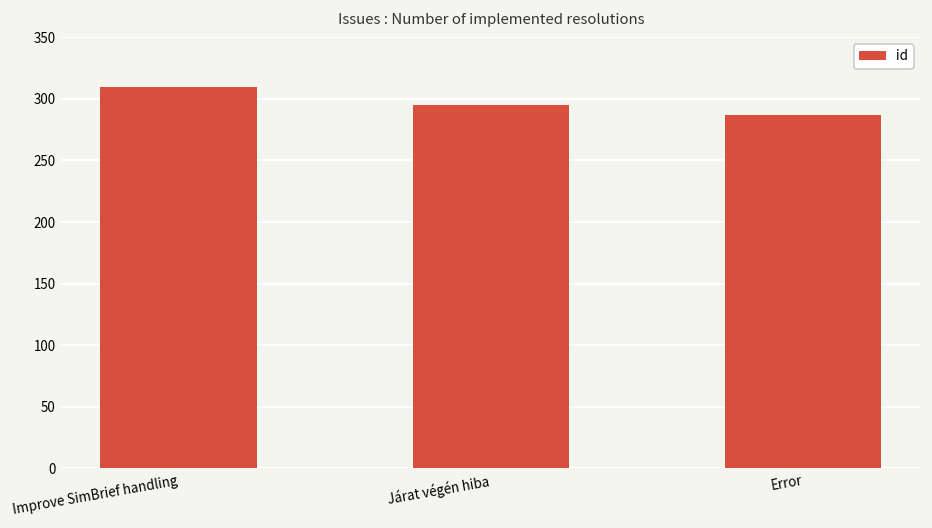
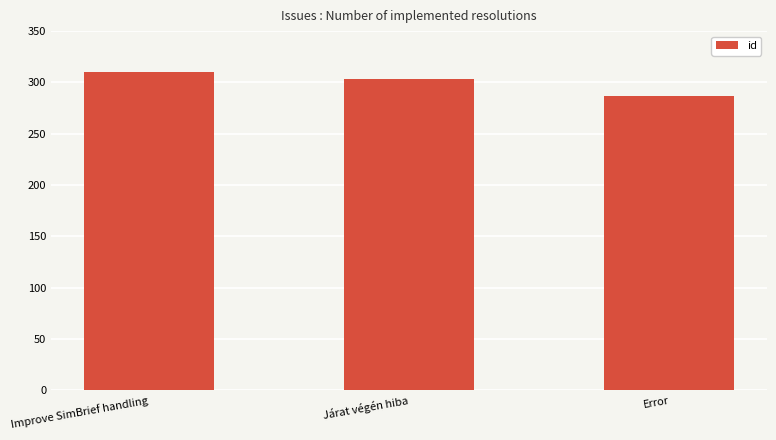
  {
    "Improve SimBrief handling": 310,
-   "Járat végén hiba": 295,
+   "Járat végén hiba": 303,
    "Error": 287
  }
